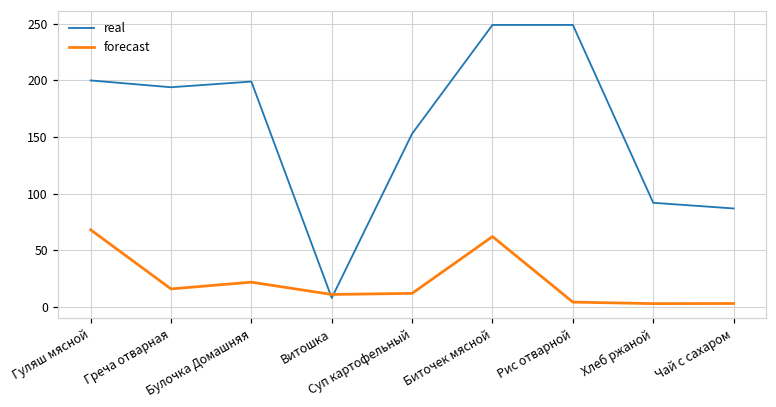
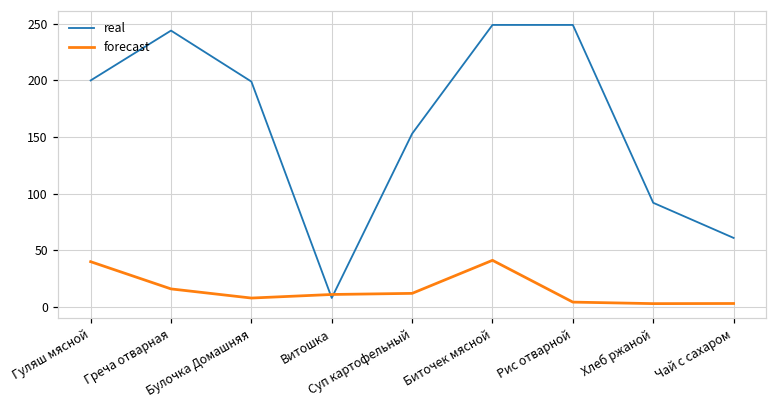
  {
    "real": {
      "Гуляш мясной": 200,
-     "Греча отварная": 194,
+     "Греча отварная": 244,
      "Булочка Домашняя": 199,
      "Витошка": 8,
      "Суп картофельный": 153,
      "Биточек мясной": 249,
      "Рис отварной": 249,
      "Хлеб ржаной": 92,
-     "Чай с сахаром": 87
+     "Чай с сахаром": 61
    },
    "forecast": {
-     "Гуляш мясной": 68,
+     "Гуляш мясной": 40,
      "Греча отварная": 16,
-     "Булочка Домашняя": 22,
+     "Булочка Домашняя": 8,
      "Витошка": 11,
      "Суп картофельный": 12,
-     "Биточек мясной": 62,
+     "Биточек мясной": 41,
      "Рис отварной": 4,
      "Хлеб ржаной": 3,
      "Чай с сахаром": 3
    }
  }
